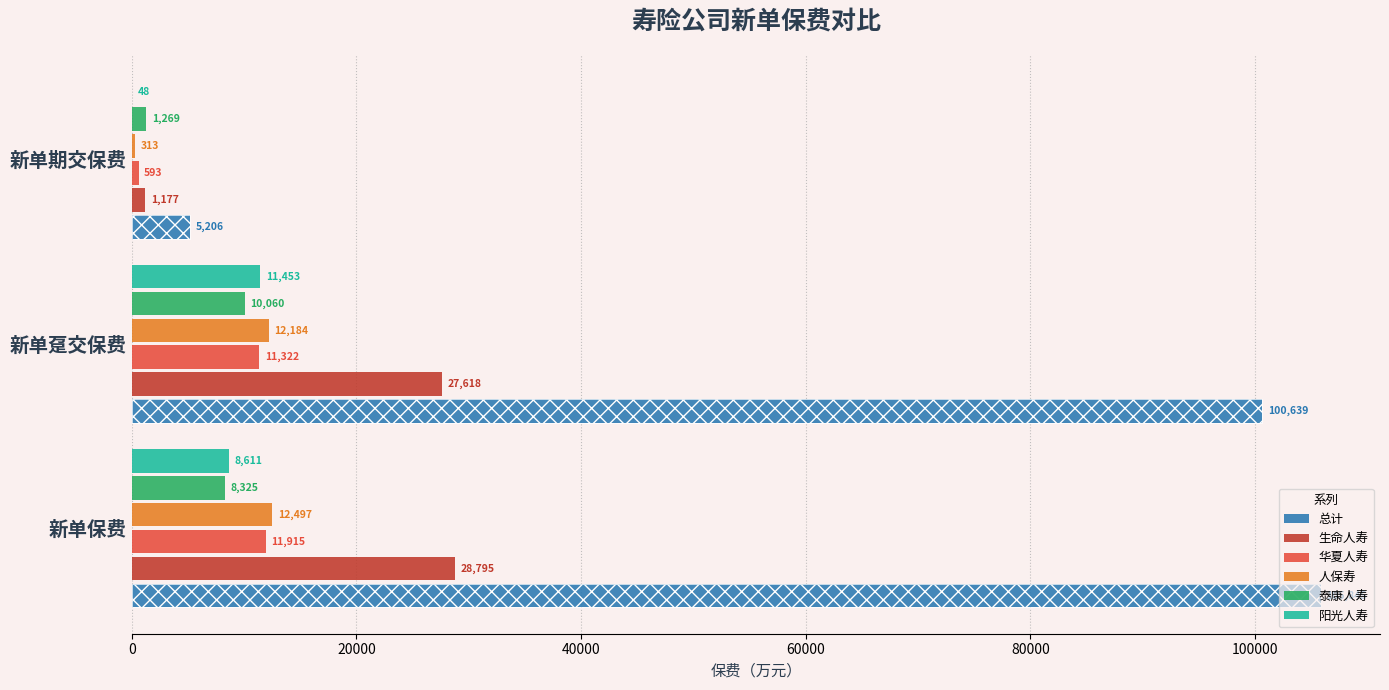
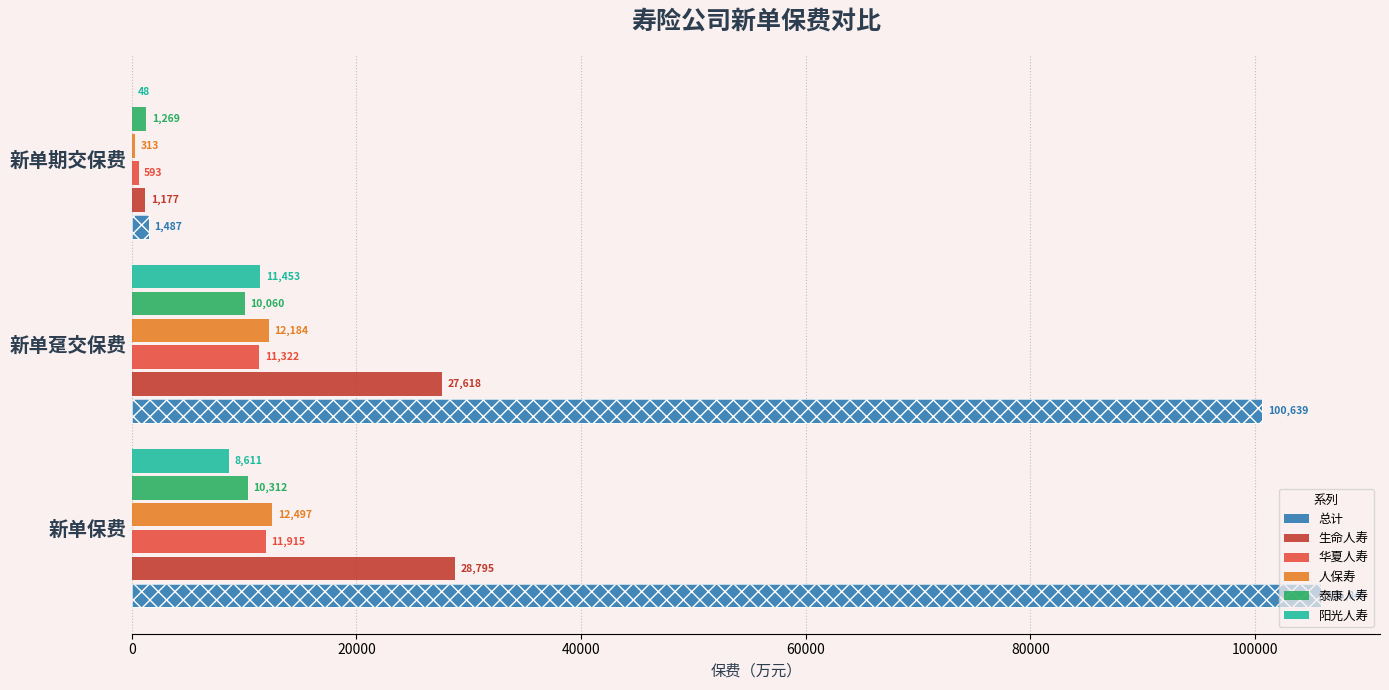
  {
    "总计": {
-     "新单期交保费": "5,206",
+     "新单期交保费": "1,487",
      "新单趸交保费": "100,639"
    },
    "泰康人寿": {
      "新单期交保费": "1,269",
      "新单趸交保费": "10,060",
-     "新单保费": "8,325"
+     "新单保费": "10,312"
    },
    "阳光人寿": {
      "新单期交保费": "48",
      "新单趸交保费": "11,453",
      "新单保费": "8,611"
    }
  }
